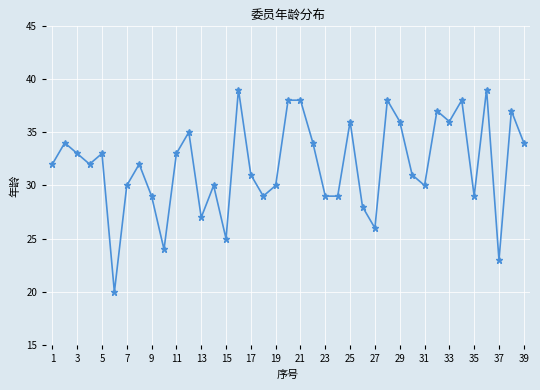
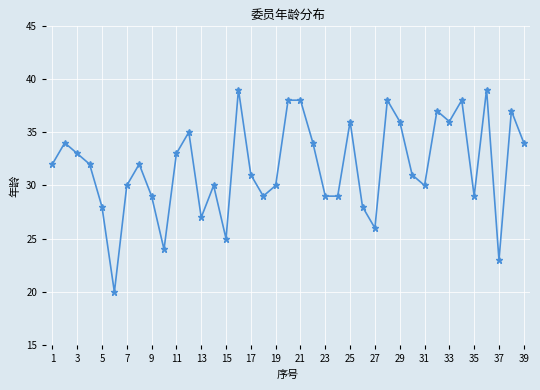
  {
    "1": 32,
    "3": 33,
-   "5": 33,
+   "5": 28,
    "7": 30,
    "9": 29,
    "11": 33,
    "13": 27,
    "15": 25,
    "17": 31,
    "19": 30,
    "21": 38,
    "23": 29,
    "25": 36,
    "27": 26,
    "29": 36,
    "31": 30,
    "33": 36,
    "35": 29,
    "37": 23,
    "39": 34
  }
